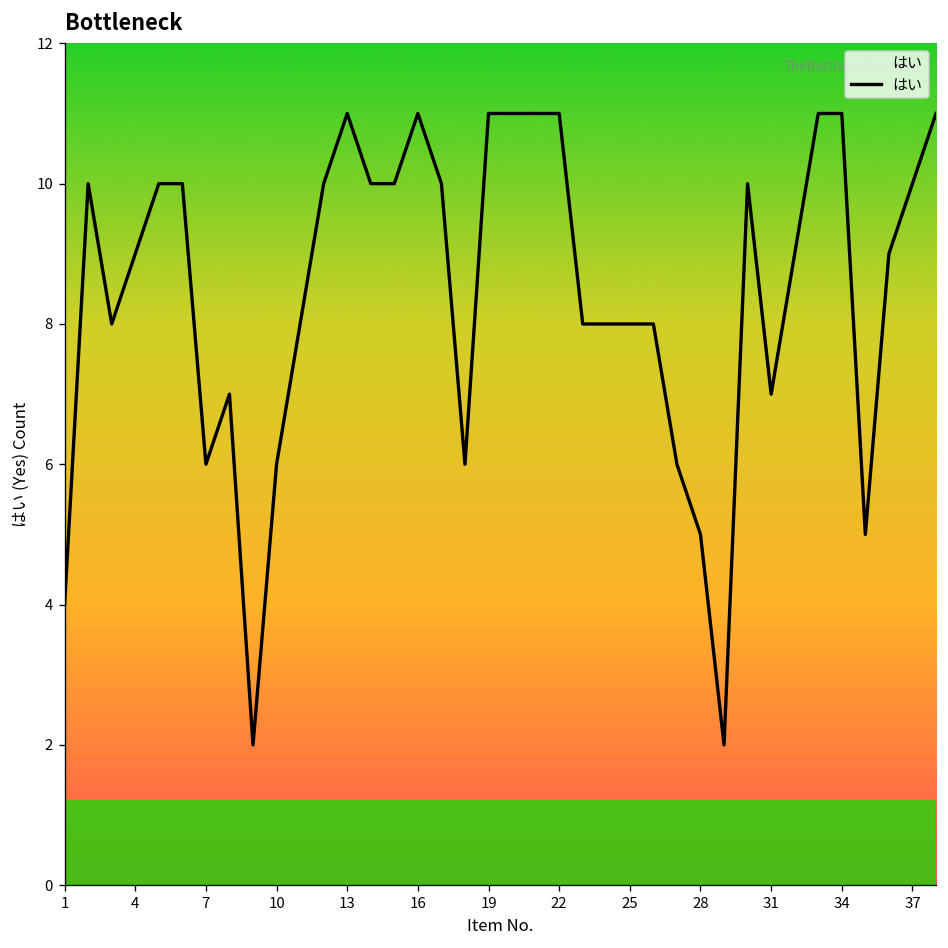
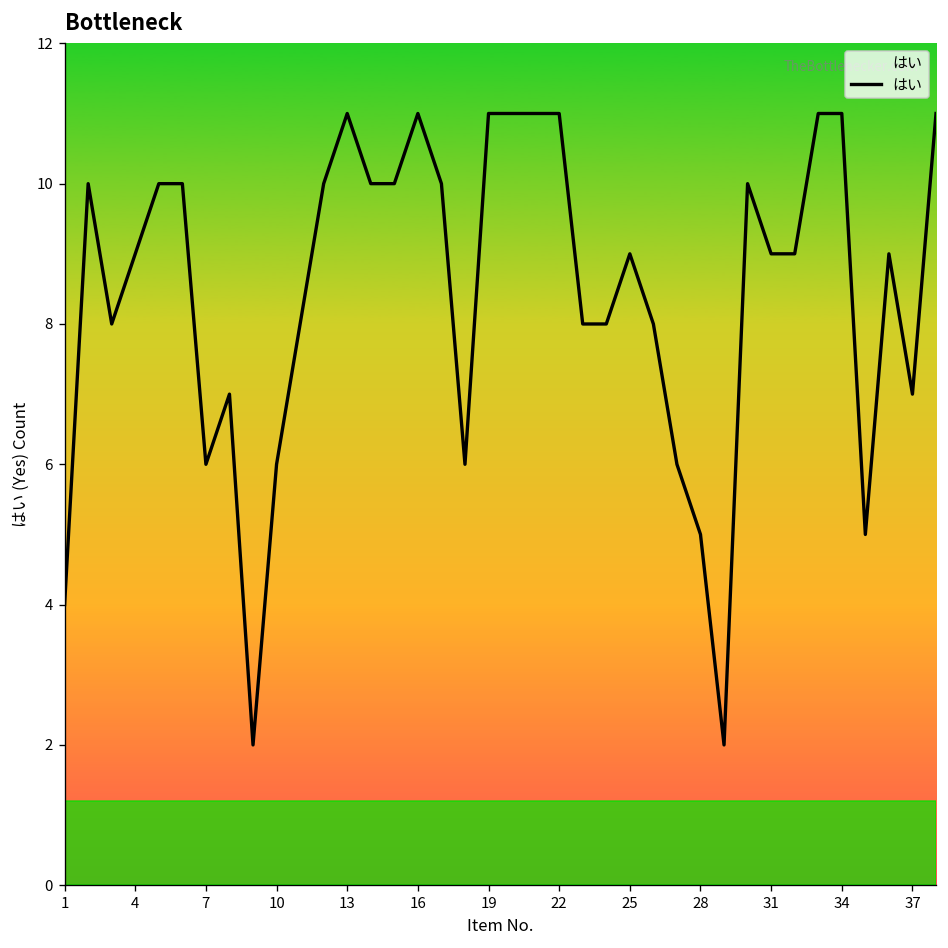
  {
    "1": 4,
    "4": 9,
    "7": 6,
    "10": 6,
    "13": 11,
    "16": 11,
    "19": 11,
    "22": 11,
-   "25": 8,
+   "25": 9,
    "28": 5,
-   "31": 7,
+   "31": 9,
    "34": 11,
-   "37": 10
+   "37": 7
  }
